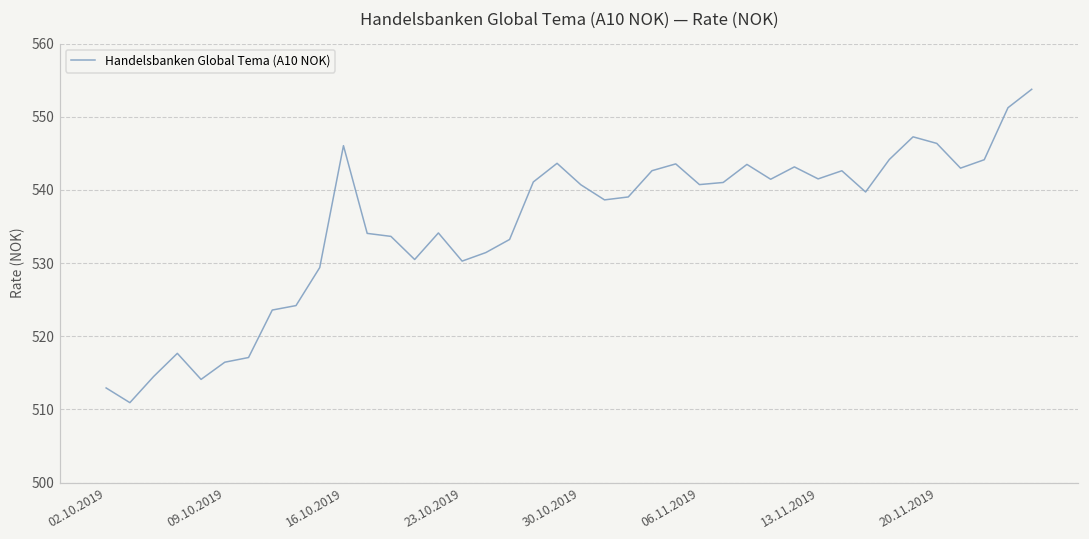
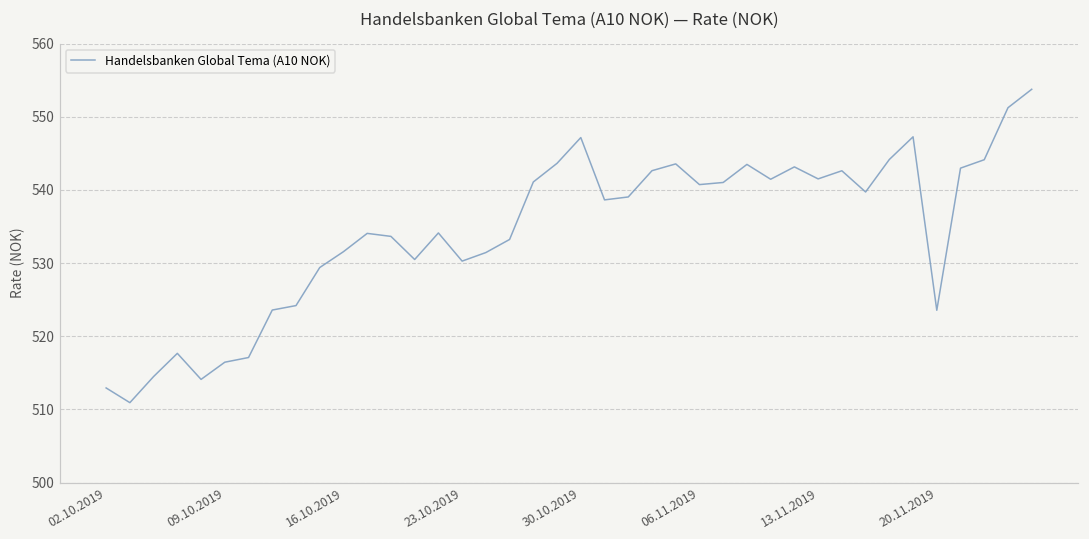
  {
    "02.10.2019": 513,
    "09.10.2019": 516,
-   "16.10.2019": 546,
+   "16.10.2019": 532,
    "23.10.2019": 530,
-   "30.10.2019": 541,
+   "30.10.2019": 547,
    "06.11.2019": 541,
    "13.11.2019": 542,
-   "20.11.2019": 546
+   "20.11.2019": 524
  }
